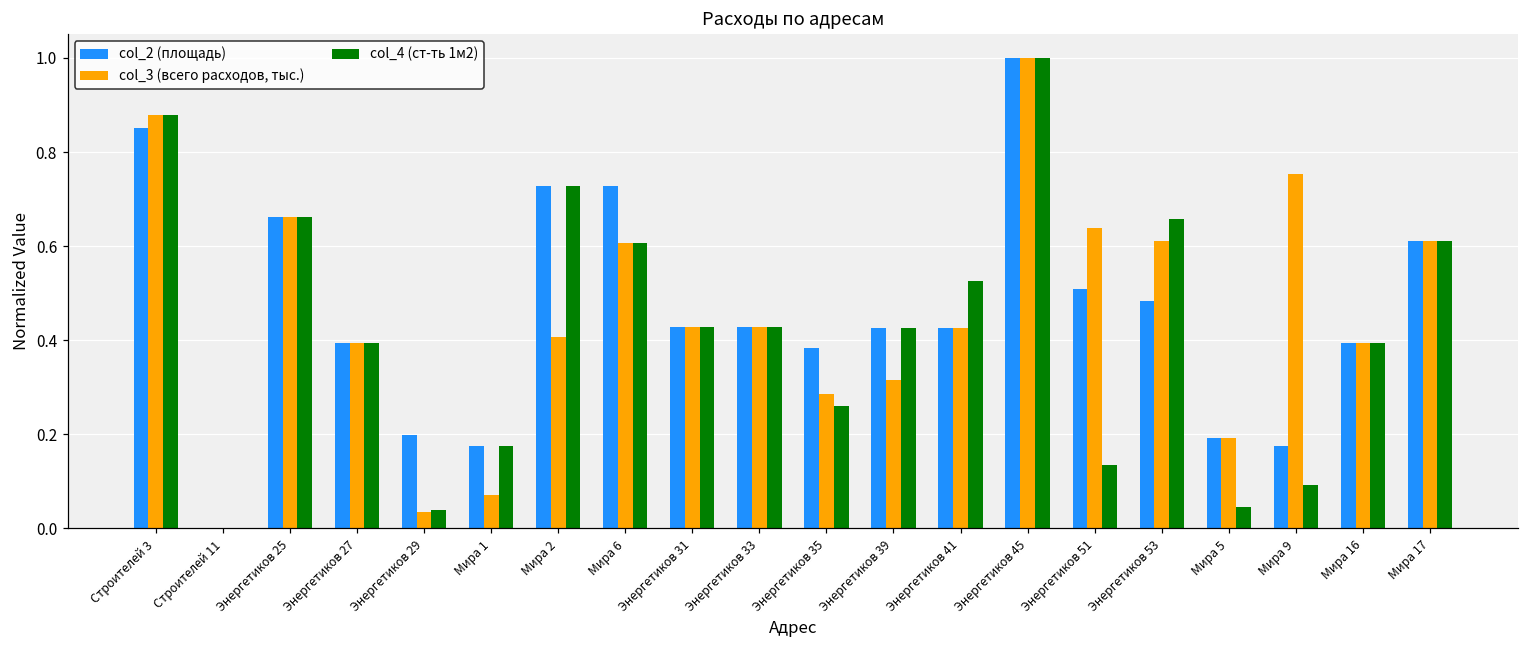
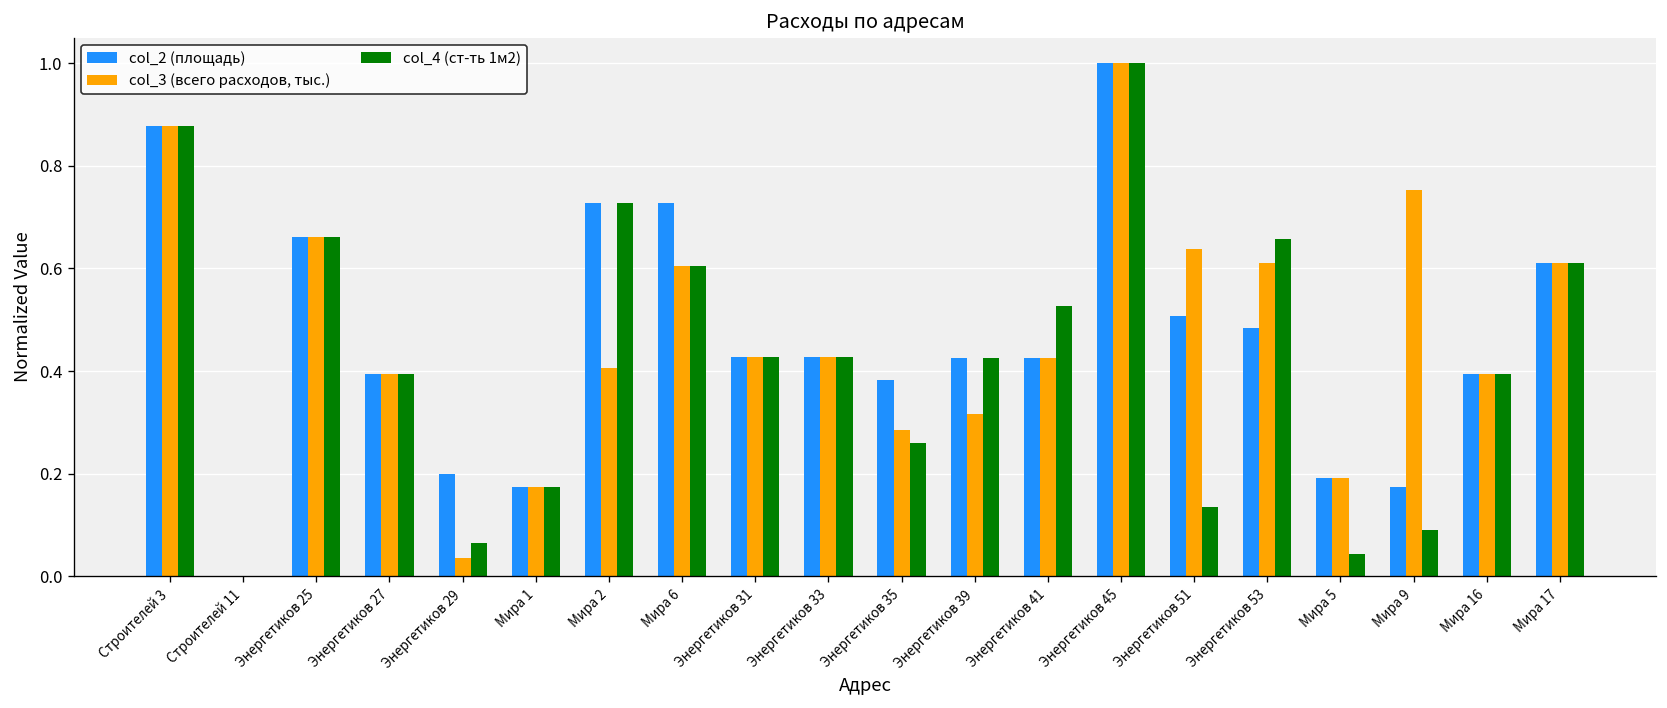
  {
    "col_2 (площадь)": {
-     "Строителей 3": 0.85,
+     "Строителей 3": 0.88,
      "Строителей 11": 0.00,
      "Энергетиков 25": 0.66,
      "Энергетиков 27": 0.39,
      "Энергетиков 29": 0.20,
      "Мира 1": 0.17,
      "Мира 2": 0.73,
      "Мира 6": 0.73,
      "Энергетиков 31": 0.43,
      "Энергетиков 33": 0.43,
      "Энергетиков 35": 0.38,
      "Энергетиков 39": 0.43,
      "Энергетиков 41": 0.43,
      "Энергетиков 45": 1.00,
      "Энергетиков 51": 0.51,
      "Энергетиков 53": 0.48,
      "Мира 5": 0.19,
      "Мира 9": 0.17,
      "Мира 16": 0.39,
      "Мира 17": 0.61
    },
    "col_3 (всего расходов, тыс.)": {
      "Строителей 3": 0.88,
      "Строителей 11": 0.00,
      "Энергетиков 25": 0.66,
      "Энергетиков 27": 0.39,
      "Энергетиков 29": 0.04,
-     "Мира 1": 0.07,
+     "Мира 1": 0.17,
      "Мира 2": 0.41,
      "Мира 6": 0.61,
      "Энергетиков 31": 0.43,
      "Энергетиков 33": 0.43,
      "Энергетиков 35": 0.29,
      "Энергетиков 39": 0.32,
      "Энергетиков 41": 0.43,
      "Энергетиков 45": 1.00,
      "Энергетиков 51": 0.64,
      "Энергетиков 53": 0.61,
      "Мира 5": 0.19,
      "Мира 9": 0.75,
      "Мира 16": 0.39,
      "Мира 17": 0.61
    },
    "col_4 (ст-ть 1м2)": {
      "Строителей 3": 0.88,
      "Строителей 11": 0.00,
      "Энергетиков 25": 0.66,
      "Энергетиков 27": 0.39,
-     "Энергетиков 29": 0.04,
+     "Энергетиков 29": 0.07,
      "Мира 1": 0.17,
      "Мира 2": 0.73,
      "Мира 6": 0.61,
      "Энергетиков 31": 0.43,
      "Энергетиков 33": 0.43,
      "Энергетиков 35": 0.26,
      "Энергетиков 39": 0.43,
      "Энергетиков 41": 0.53,
      "Энергетиков 45": 1.00,
      "Энергетиков 51": 0.13,
      "Энергетиков 53": 0.66,
      "Мира 5": 0.04,
      "Мира 9": 0.09,
      "Мира 16": 0.39,
      "Мира 17": 0.61
    }
  }
